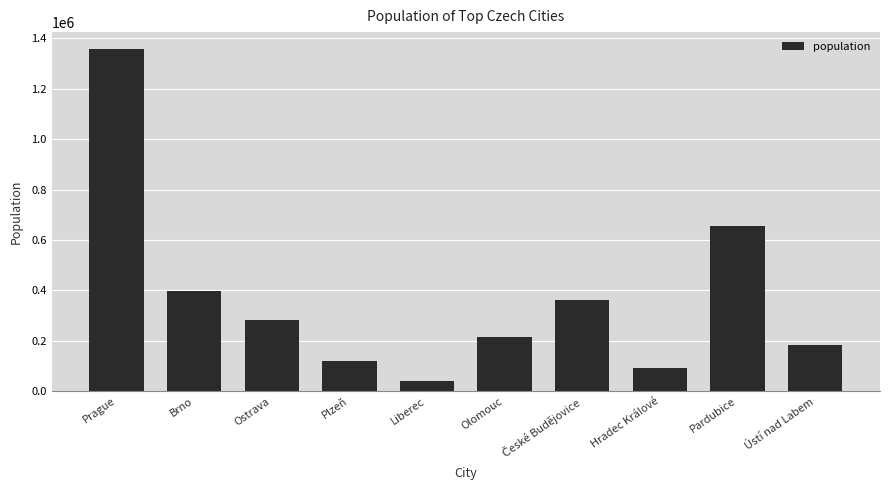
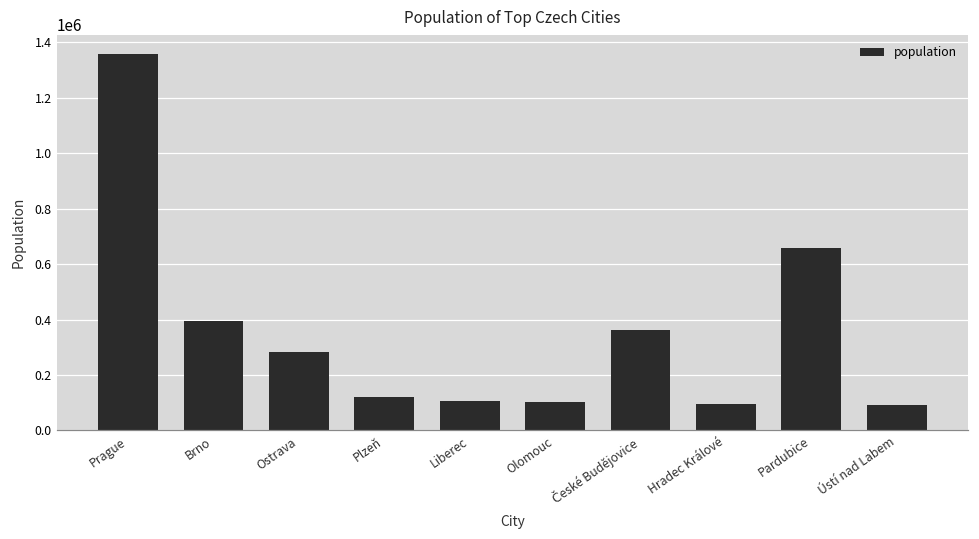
  {
    "Prague": 1360000,
    "Brno": 400000,
    "Ostrava": 280000,
    "Plzeň": 120000,
-   "Liberec": 40000,
-   "Olomouc": 210000,
+   "Liberec": 110000,
+   "Olomouc": 100000,
    "České Budějovice": 360000,
    "Hradec Králové": 90000,
    "Pardubice": 660000,
-   "Ústí nad Labem": 190000
+   "Ústí nad Labem": 90000
  }
